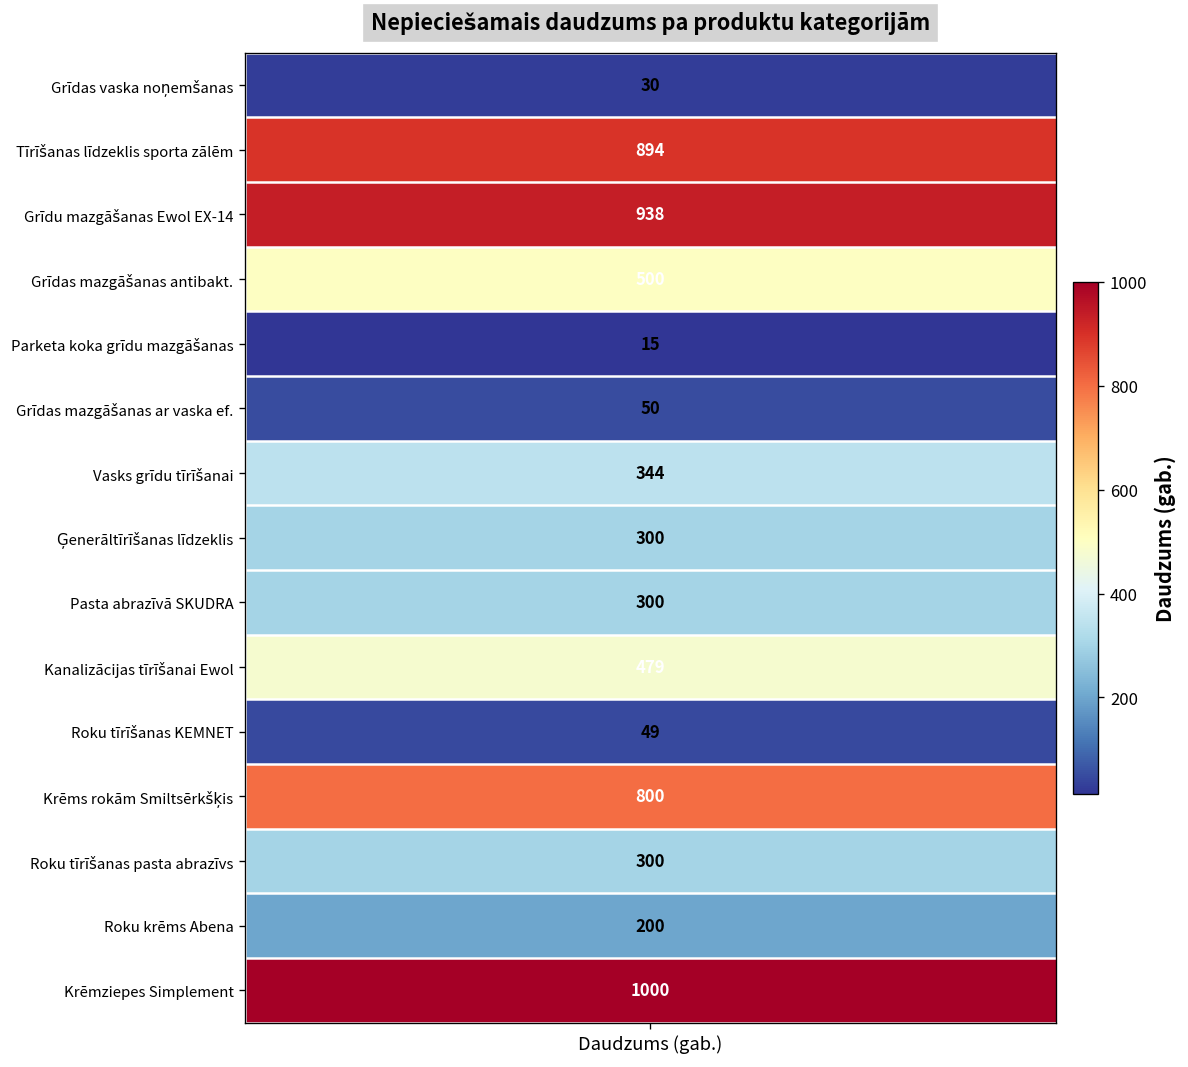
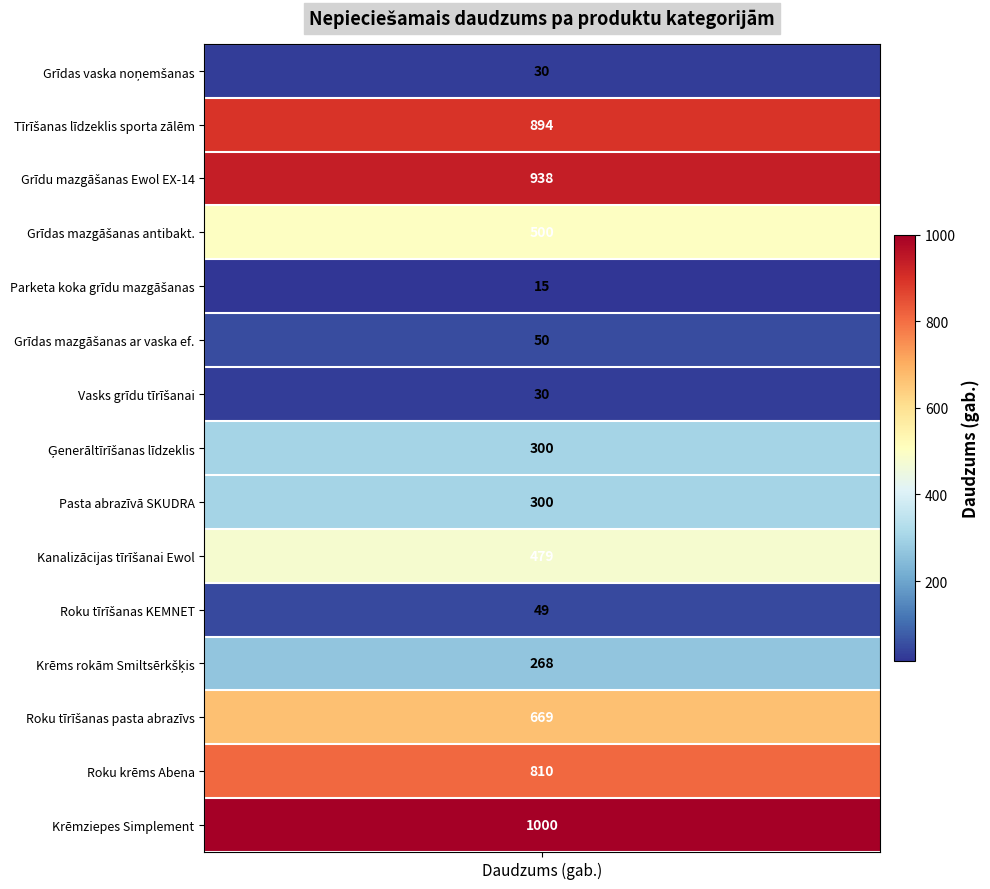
  {
    "Grīdas vaska noņemšanas": {
      "Daudzums (gab.)": 30
    },
    "Tīrīšanas līdzeklis sporta zālēm": {
      "Daudzums (gab.)": 894
    },
    "Grīdu mazgāšanas Ewol EX-14": {
      "Daudzums (gab.)": 938
    },
    "Grīdas mazgāšanas antibakt.": {
      "Daudzums (gab.)": 500
    },
    "Parketa koka grīdu mazgāšanas": {
      "Daudzums (gab.)": 15
    },
    "Grīdas mazgāšanas ar vaska ef.": {
      "Daudzums (gab.)": 50
    },
    "Vasks grīdu tīrīšanai": {
-     "Daudzums (gab.)": 344
+     "Daudzums (gab.)": 30
    },
    "Ģenerāltīrīšanas līdzeklis": {
      "Daudzums (gab.)": 300
    },
    "Pasta abrazīvā SKUDRA": {
      "Daudzums (gab.)": 300
    },
    "Kanalizācijas tīrīšanai Ewol": {
      "Daudzums (gab.)": 479
    },
    "Roku tīrīšanas KEMNET": {
      "Daudzums (gab.)": 49
    },
    "Krēms rokām Smiltsērkšķis": {
-     "Daudzums (gab.)": 800
+     "Daudzums (gab.)": 268
    },
    "Roku tīrīšanas pasta abrazīvs": {
-     "Daudzums (gab.)": 300
+     "Daudzums (gab.)": 669
    },
    "Roku krēms Abena": {
-     "Daudzums (gab.)": 200
+     "Daudzums (gab.)": 810
    },
    "Krēmziepes Simplement": {
      "Daudzums (gab.)": 1000
    }
  }
